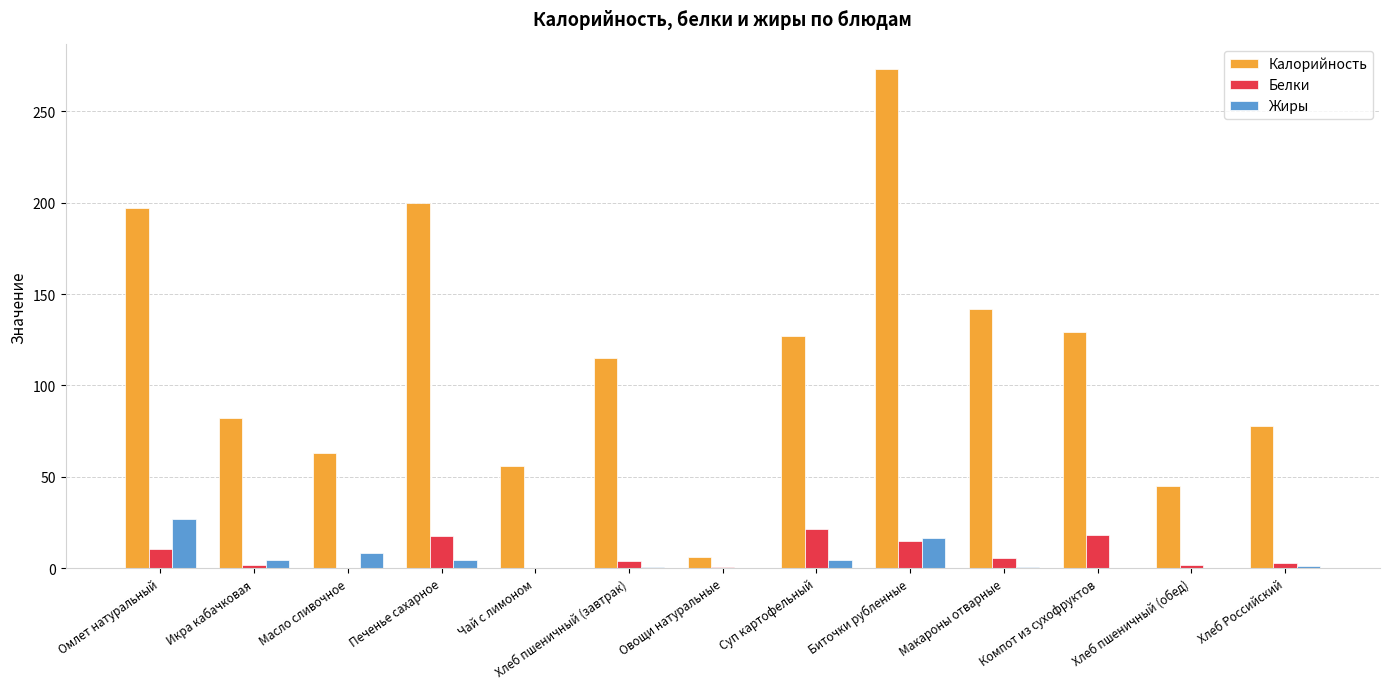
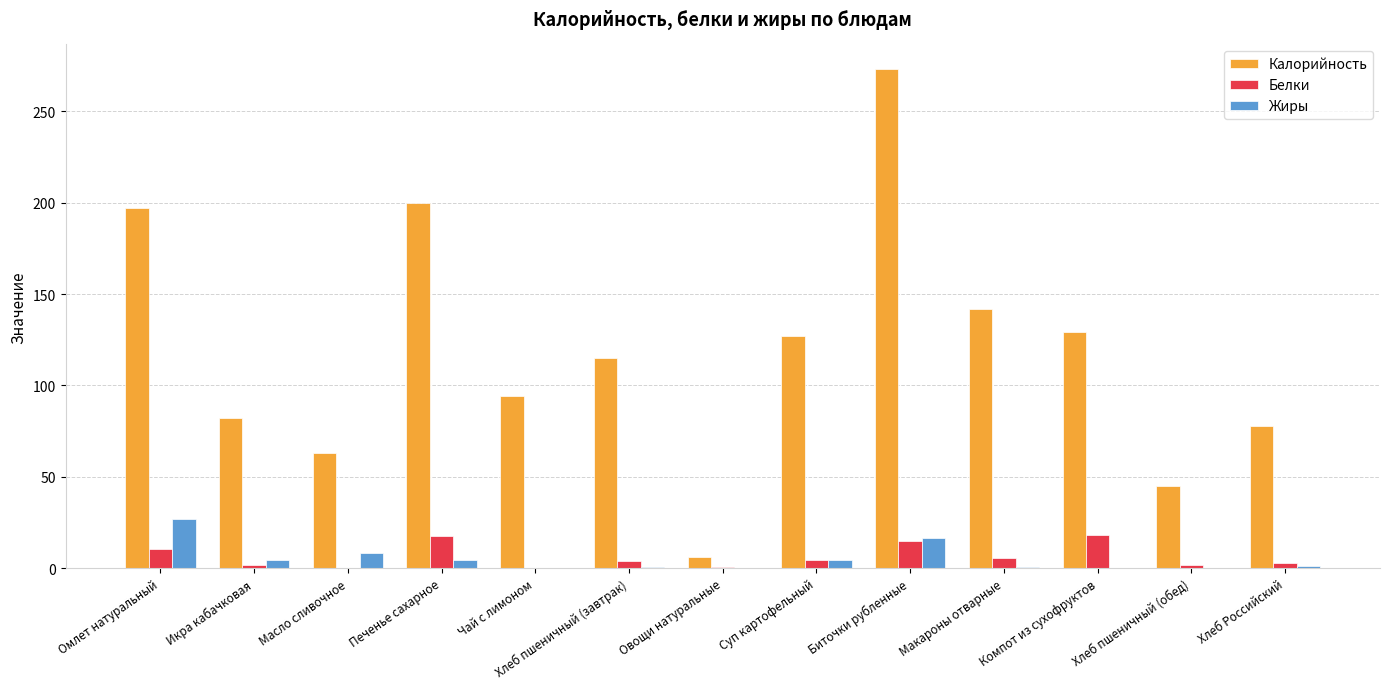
  {
    "Калорийность": {
      "Омлет натуральный": 197,
      "Икра кабачковая": 82,
      "Масло сливочное": 63,
      "Печенье сахарное": 200,
-     "Чай с лимоном": 56,
+     "Чай с лимоном": 94,
      "Хлеб пшеничный (завтрак)": 115,
      "Овощи натуральные": 6,
      "Суп картофельный": 127,
      "Биточки рубленные": 273,
      "Макароны отварные": 142,
      "Компот из сухофруктов": 129,
      "Хлеб пшеничный (обед)": 45,
      "Хлеб Российский": 78
    },
    "Белки": {
      "Омлет натуральный": 11,
      "Икра кабачковая": 2,
      "Печенье сахарное": 17,
      "Хлеб пшеничный (завтрак)": 4,
-     "Суп картофельный": 22,
+     "Суп картофельный": 5,
      "Биточки рубленные": 15,
      "Макароны отварные": 5,
      "Компот из сухофруктов": 18,
      "Хлеб пшеничный (обед)": 2,
      "Хлеб Российский": 3
    },
    "Жиры": {
      "Омлет натуральный": 27,
      "Икра кабачковая": 4,
      "Масло сливочное": 8,
      "Печенье сахарное": 5,
      "Чай с лимоном": 0,
      "Овощи натуральные": 0,
      "Суп картофельный": 4,
      "Биточки рубленные": 16,
      "Компот из сухофруктов": 0
    }
  }
